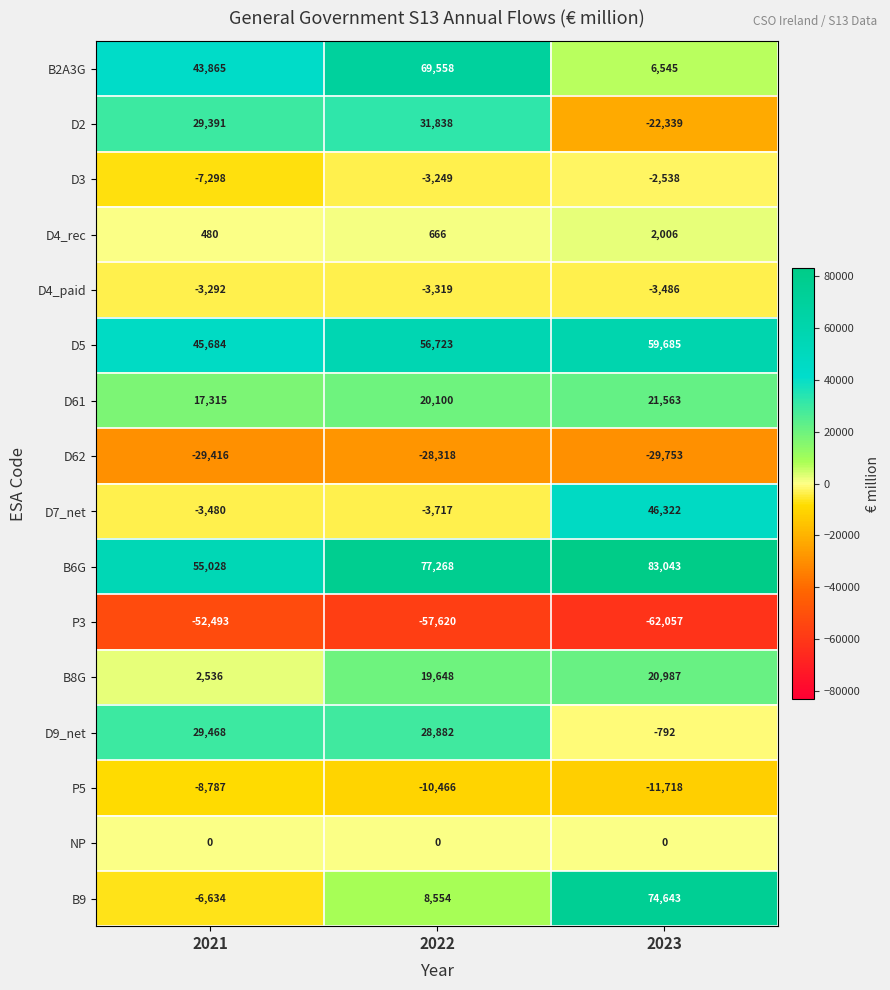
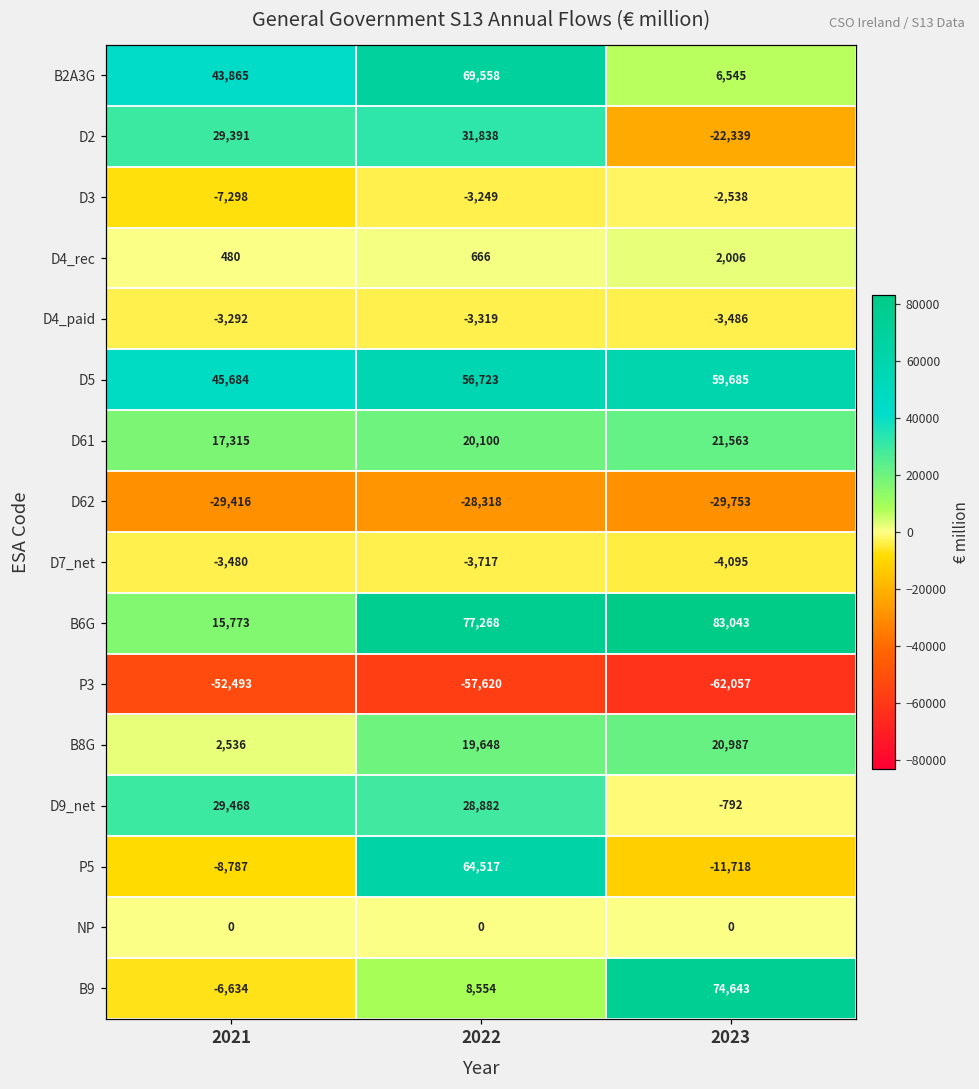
  {
    "B2A3G": {
      "2021": "43,865",
      "2022": "69,558",
      "2023": "6,545"
    },
    "D2": {
      "2021": "29,391",
      "2022": "31,838",
      "2023": "-22,339"
    },
    "D3": {
      "2021": "-7,298",
      "2022": "-3,249",
      "2023": "-2,538"
    },
    "D4_rec": {
      "2021": "480",
      "2022": "666",
      "2023": "2,006"
    },
    "D4_paid": {
      "2021": "-3,292",
      "2022": "-3,319",
      "2023": "-3,486"
    },
    "D5": {
      "2021": "45,684",
      "2022": "56,723",
      "2023": "59,685"
    },
    "D61": {
      "2021": "17,315",
      "2022": "20,100",
      "2023": "21,563"
    },
    "D62": {
      "2021": "-29,416",
      "2022": "-28,318",
      "2023": "-29,753"
    },
    "D7_net": {
      "2021": "-3,480",
      "2022": "-3,717",
-     "2023": "46,322"
+     "2023": "-4,095"
    },
    "B6G": {
-     "2021": "55,028",
+     "2021": "15,773",
      "2022": "77,268",
      "2023": "83,043"
    },
    "P3": {
      "2021": "-52,493",
      "2022": "-57,620",
      "2023": "-62,057"
    },
    "B8G": {
      "2021": "2,536",
      "2022": "19,648",
      "2023": "20,987"
    },
    "D9_net": {
      "2021": "29,468",
      "2022": "28,882",
      "2023": "-792"
    },
    "P5": {
      "2021": "-8,787",
-     "2022": "-10,466",
+     "2022": "64,517",
      "2023": "-11,718"
    },
    "NP": {
      "2021": "0",
      "2022": "0",
      "2023": "0"
    },
    "B9": {
      "2021": "-6,634",
      "2022": "8,554",
      "2023": "74,643"
    }
  }
